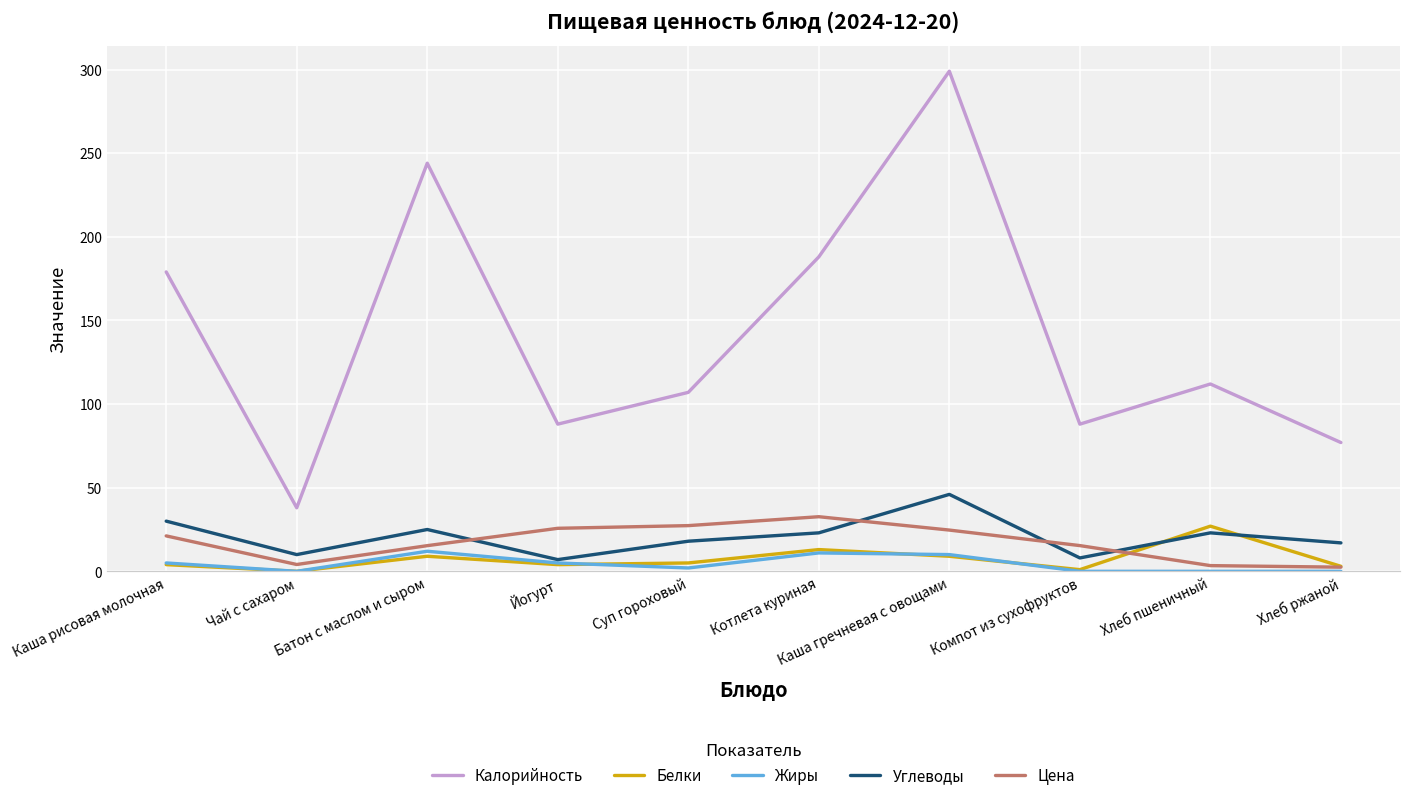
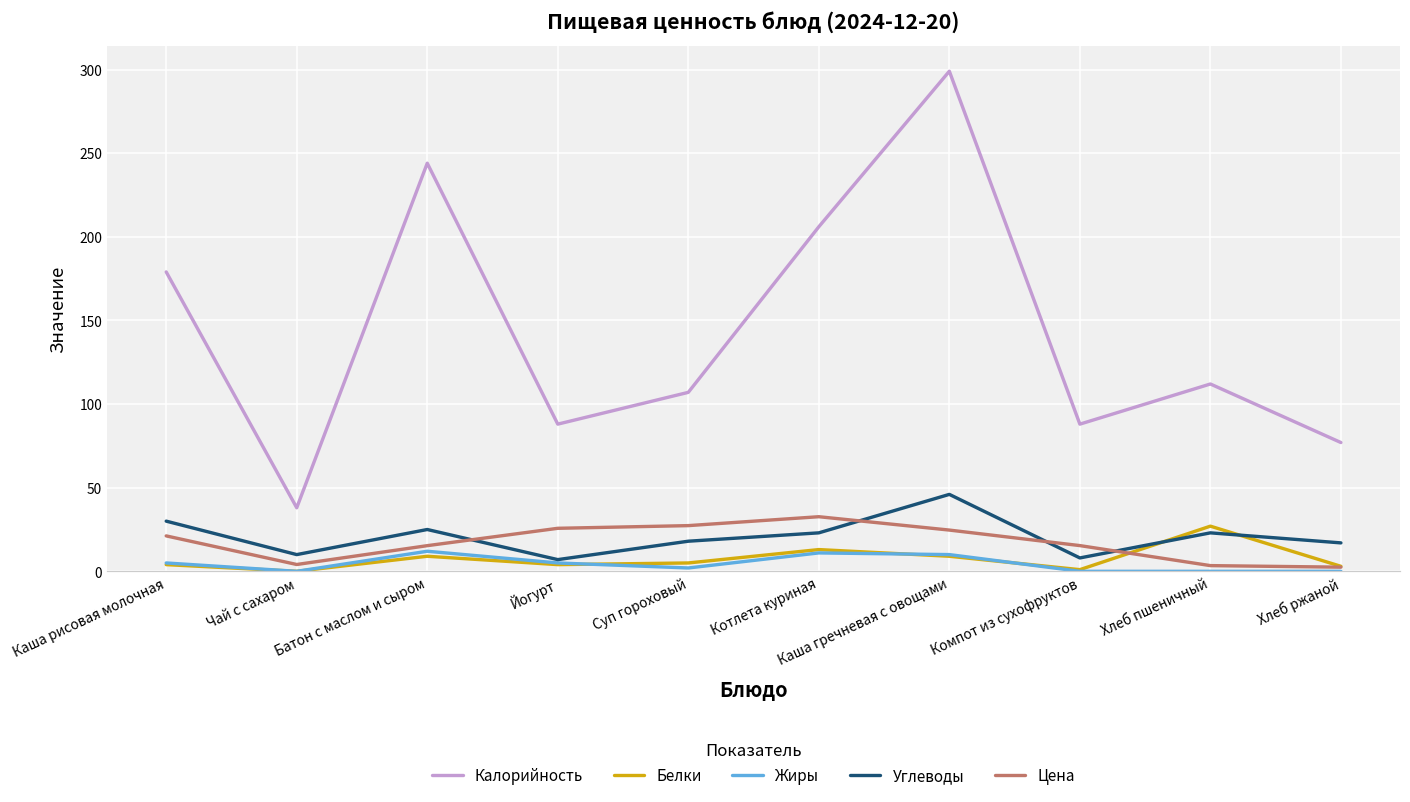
  {
    "Калорийность": {
      "Каша рисовая молочная": 179,
      "Чай с сахаром": 38,
      "Батон с маслом и сыром": 244,
      "Йогурт": 88,
      "Суп гороховый": 107,
-     "Котлета куриная": 188,
+     "Котлета куриная": 206,
      "Каша гречневая с овощами": 299,
      "Компот из сухофруктов": 88,
      "Хлеб пшеничный": 112,
      "Хлеб ржаной": 77
    },
    "Белки": {
      "Батон с маслом и сыром": 9,
      "Суп гороховый": 5,
      "Котлета куриная": 13,
      "Хлеб пшеничный": 27
    },
    "Жиры": {
      "Батон с маслом и сыром": 12,
      "Суп гороховый": 2,
      "Котлета куриная": 11,
      "Хлеб пшеничный": 0,
      "Хлеб ржаной": 0
    },
    "Углеводы": {
      "Каша рисовая молочная": 30,
      "Чай с сахаром": 10,
      "Батон с маслом и сыром": 25,
      "Йогурт": 7,
      "Суп гороховый": 18,
      "Котлета куриная": 23,
      "Каша гречневая с овощами": 46,
      "Компот из сухофруктов": 8,
      "Хлеб пшеничный": 23,
      "Хлеб ржаной": 17
    },
    "Цена": {
      "Каша рисовая молочная": 21,
      "Чай с сахаром": 4,
      "Батон с маслом и сыром": 15,
      "Йогурт": 26,
      "Суп гороховый": 27,
      "Котлета куриная": 33,
      "Каша гречневая с овощами": 25,
      "Компот из сухофруктов": 15,
      "Хлеб пшеничный": 3
    }
  }
